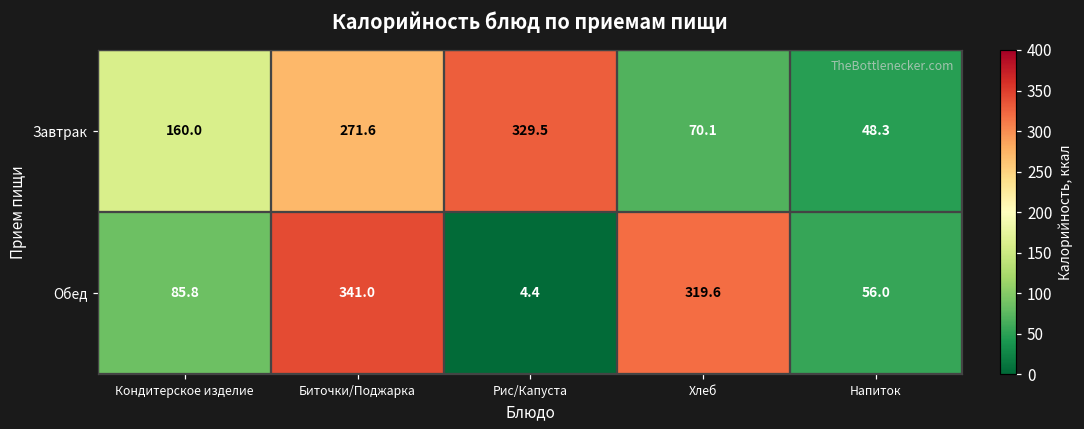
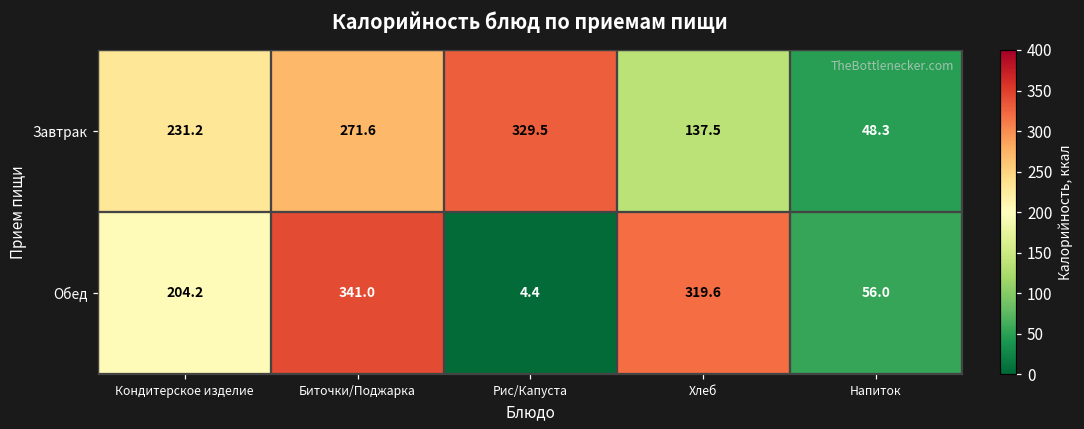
  {
    "Завтрак": {
-     "Кондитерское изделие": 160.0,
+     "Кондитерское изделие": 231.2,
      "Биточки/Поджарка": 271.6,
      "Рис/Капуста": 329.5,
-     "Хлеб": 70.1
+     "Хлеб": 137.5
    },
    "Обед": {
-     "Кондитерское изделие": 85.8,
+     "Кондитерское изделие": 204.2,
      "Биточки/Поджарка": 341.0,
      "Рис/Капуста": 4.4,
      "Хлеб": 319.6,
      "Напиток": 56.0
    }
  }
